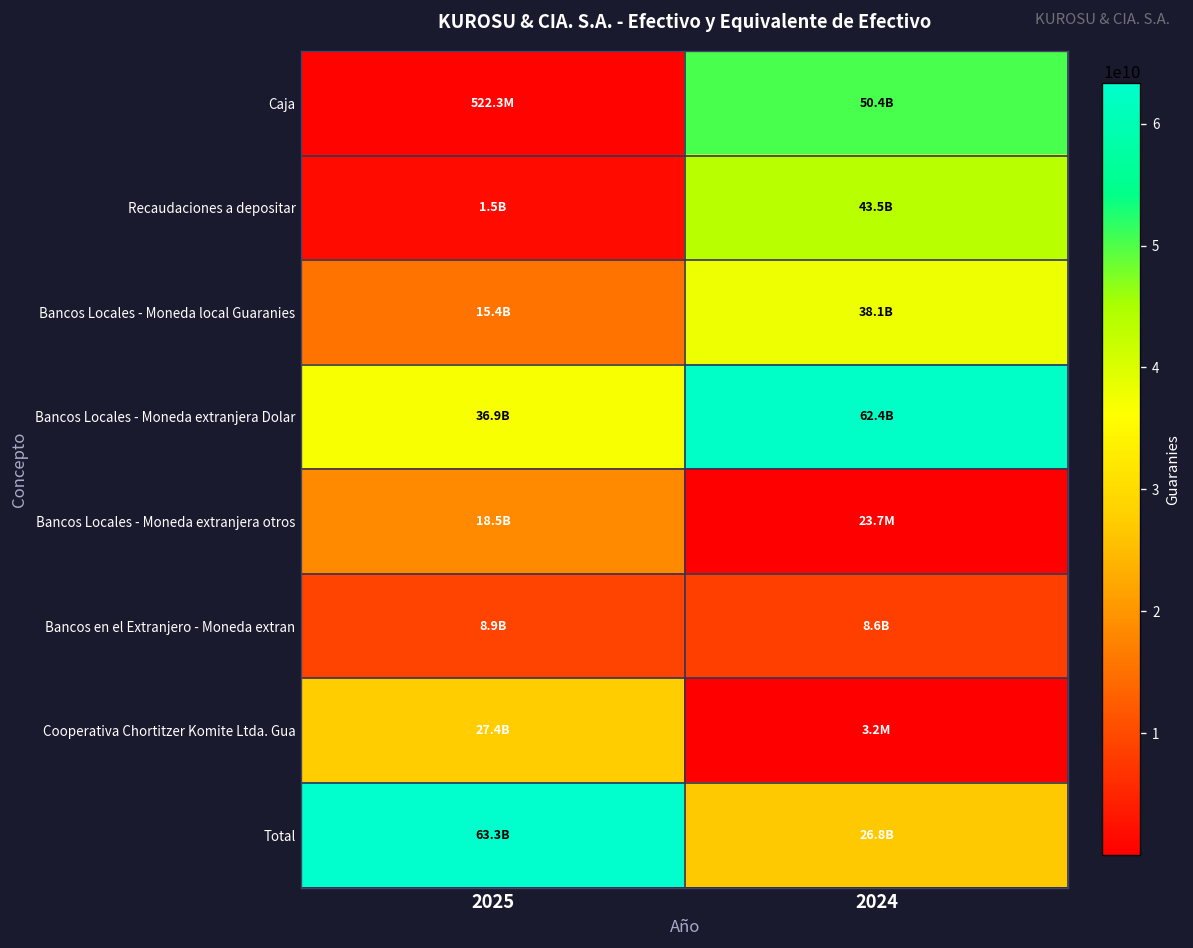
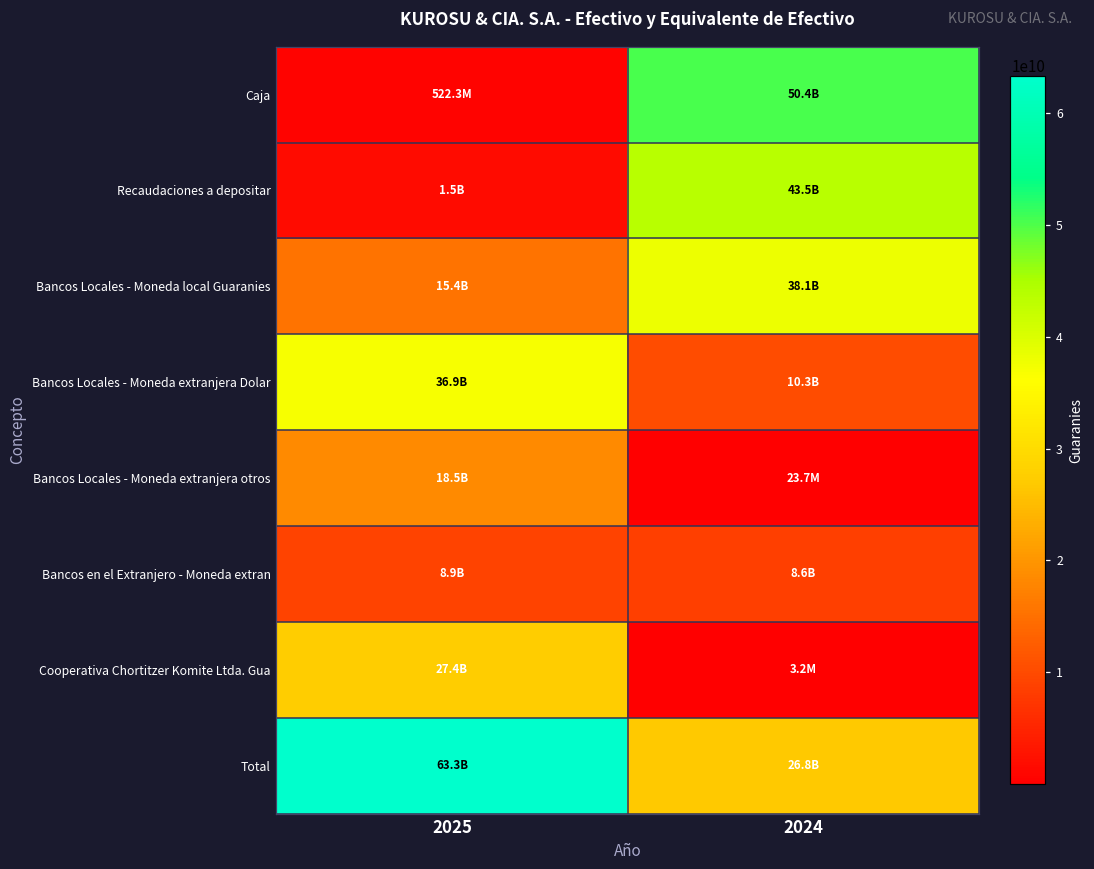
  {
    "Caja": {
      "2025": "522.3M",
      "2024": "50.4B"
    },
    "Recaudaciones a depositar": {
      "2025": "1.5B",
      "2024": "43.5B"
    },
    "Bancos Locales - Moneda local Guaranies": {
      "2025": "15.4B",
      "2024": "38.1B"
    },
    "Bancos Locales - Moneda extranjera Dolar": {
      "2025": "36.9B",
-     "2024": "62.4B"
+     "2024": "10.3B"
    },
    "Bancos Locales - Moneda extranjera otros": {
      "2025": "18.5B",
      "2024": "23.7M"
    },
    "Bancos en el Extranjero - Moneda extran": {
      "2025": "8.9B",
      "2024": "8.6B"
    },
    "Cooperativa Chortitzer Komite Ltda. Gua": {
      "2025": "27.4B",
      "2024": "3.2M"
    },
    "Total": {
      "2025": "63.3B",
      "2024": "26.8B"
    }
  }
